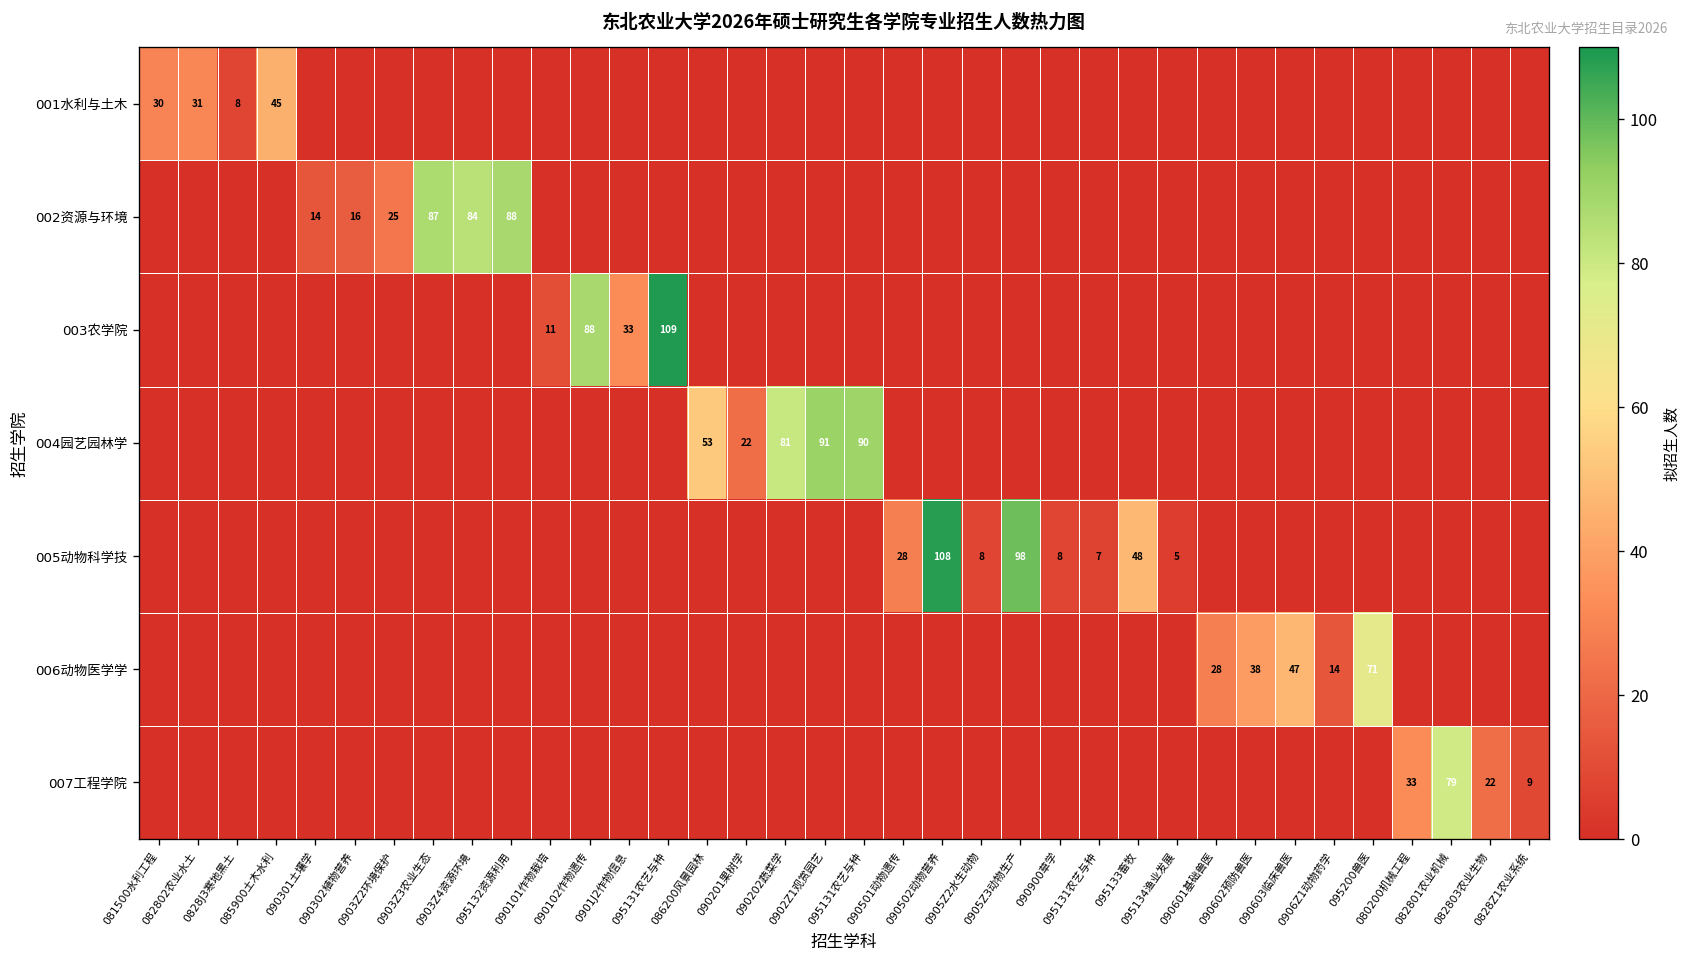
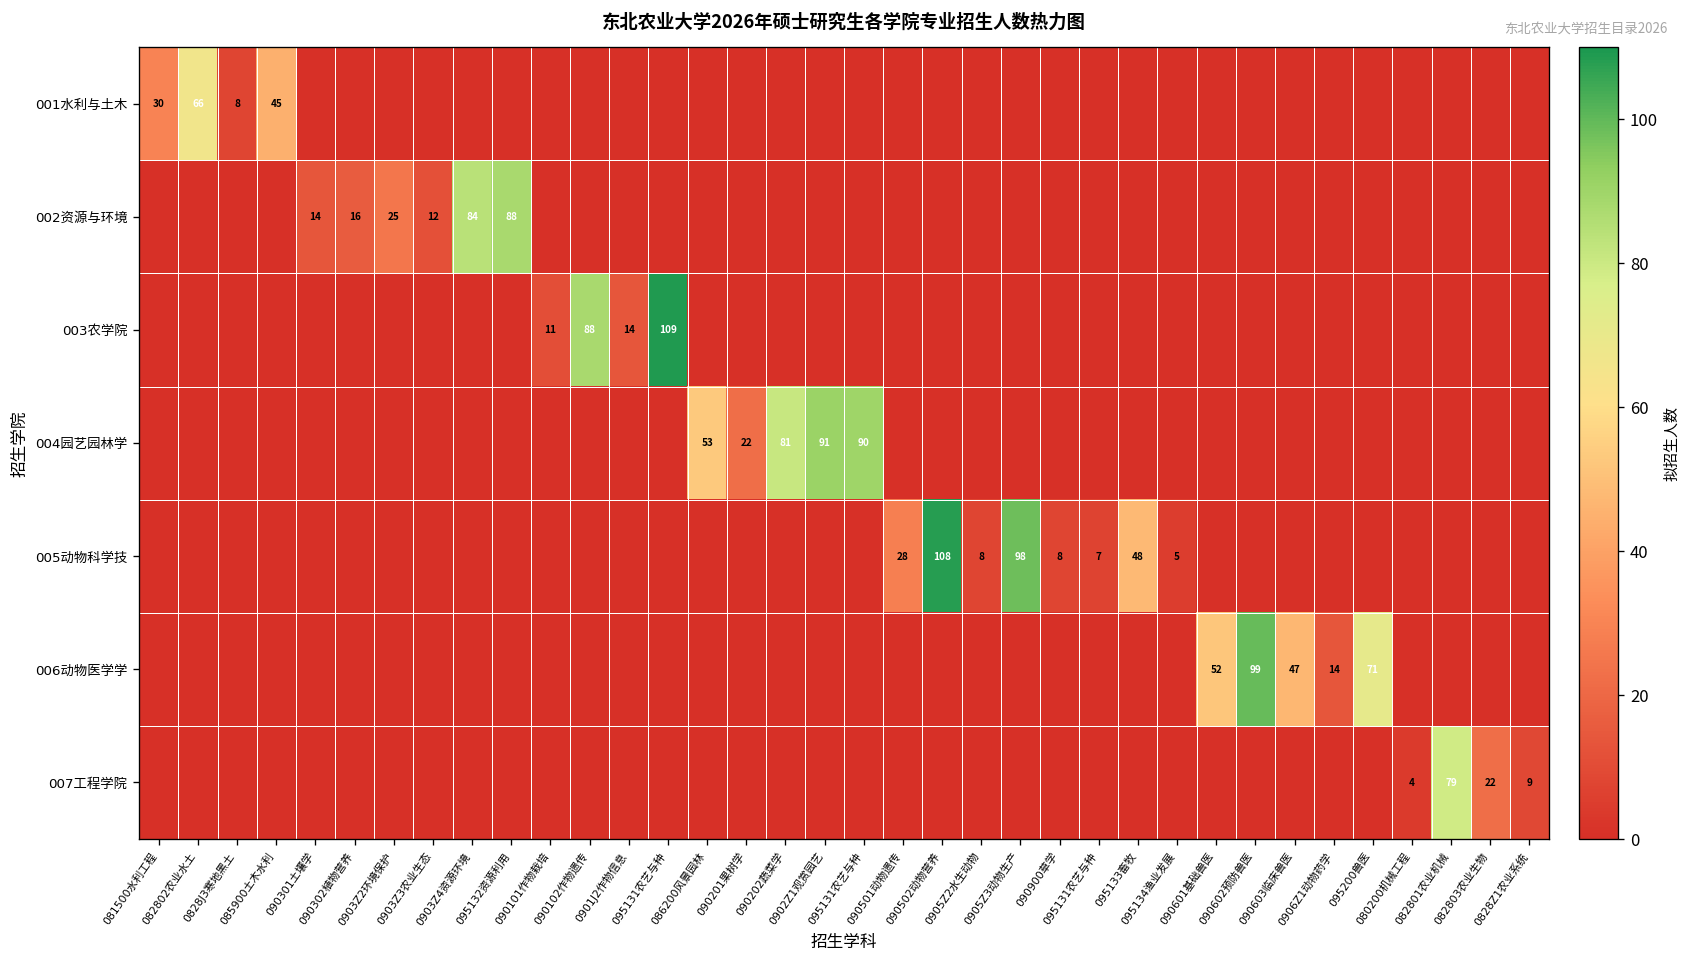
  {
    "001水利与土木": {
      "081500水利工程": 30,
-     "082802农业水土": 31,
+     "082802农业水土": 66,
      "0828J3寒地黑土": 8,
      "085900土木水利": 45
    },
    "002资源与环境": {
      "090301土壤学": 14,
      "090302植物营养": 16,
      "0903Z2环境保护": 25,
-     "0903Z3农业生态": 87,
+     "0903Z3农业生态": 12,
      "0903Z4资源环境": 84,
      "095132资源利用": 88
    },
    "003农学院": {
      "090101作物栽培": 11,
      "090102作物遗传": 88,
-     "0901J2作物信息": 33
+     "0901J2作物信息": 14
    },
    "004园艺园林学": {
      "086200风景园林": 53,
      "090201果树学": 22,
      "090202蔬菜学": 81,
      "0902Z1观赏园艺": 91
    },
    "005动物科学技": {
      "090501动物遗传": 28,
      "090502动物营养": 108,
      "0905Z2水生动物": 8,
      "0905Z3动物生产": 98,
      "090900草学": 8,
      "095133畜牧": 48,
      "095134渔业发展": 5
    },
    "006动物医学学": {
-     "090601基础兽医": 28,
-     "090602预防兽医": 38,
+     "090601基础兽医": 52,
+     "090602预防兽医": 99,
      "090603临床兽医": 47,
      "0906Z1动物药学": 14,
      "095200兽医": 71
    },
    "007工程学院": {
-     "080200机械工程": 33,
+     "080200机械工程": 4,
      "082801农业机械": 79,
      "082803农业生物": 22,
      "0828Z1农业系统": 9
    }
  }
